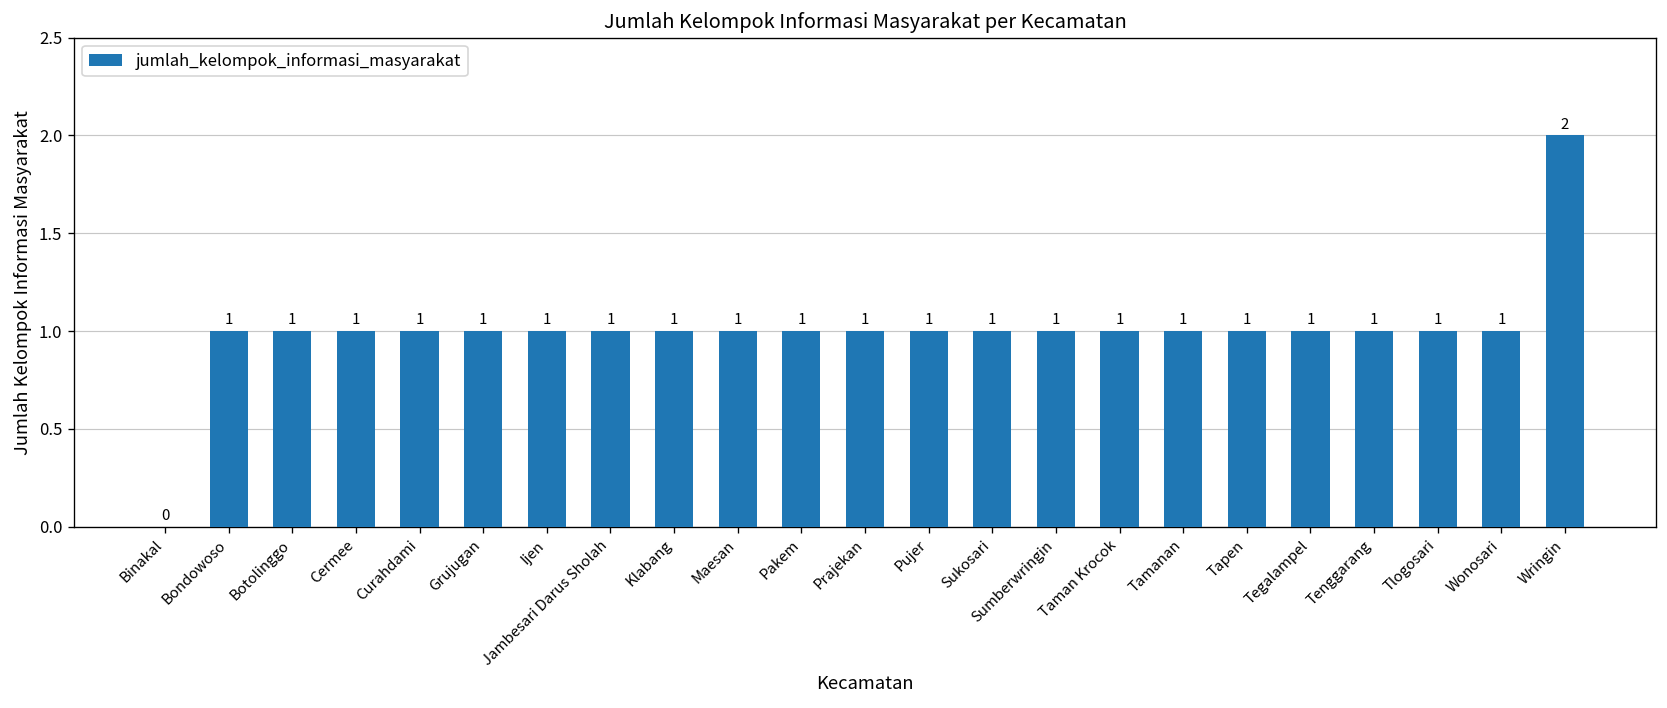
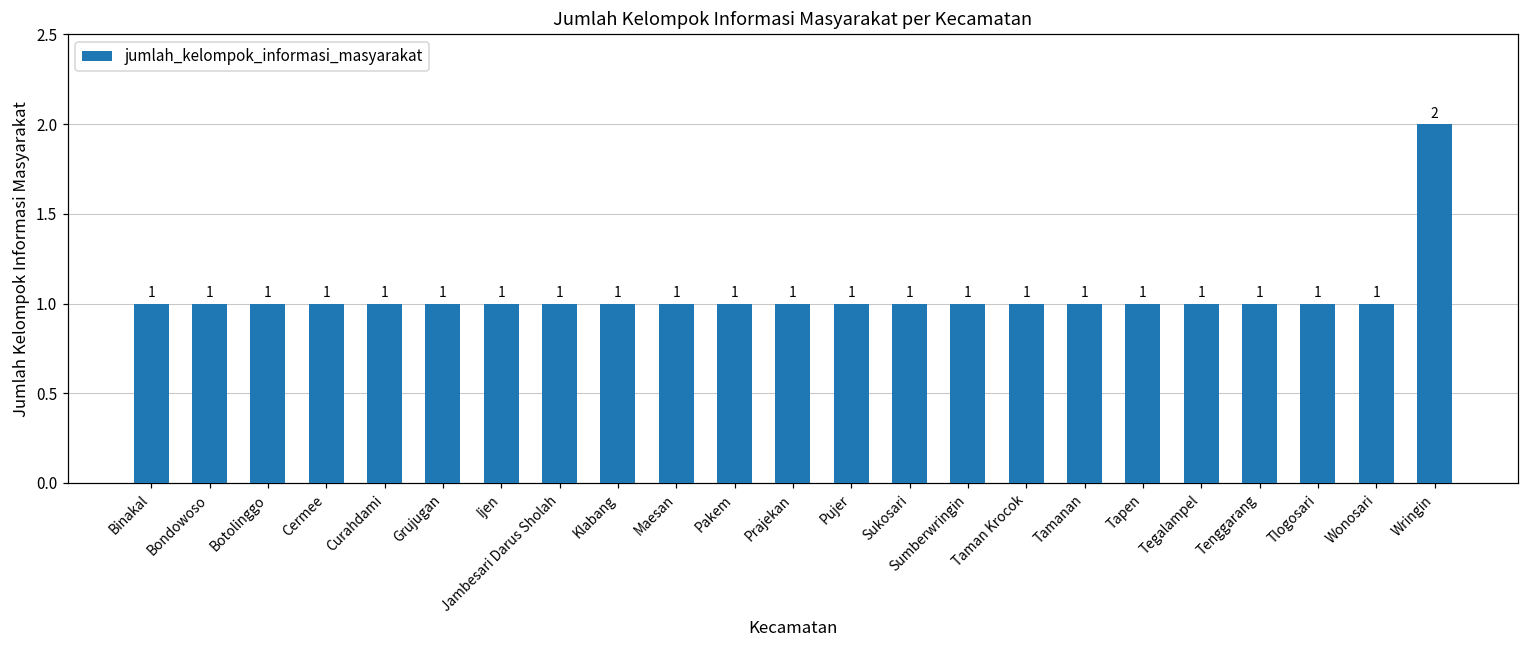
  {
-   "Binakal": 0,
+   "Binakal": 1,
    "Bondowoso": 1,
    "Botolinggo": 1,
    "Cermee": 1,
    "Curahdami": 1,
    "Grujugan": 1,
    "Ijen": 1,
    "Jambesari Darus Sholah": 1,
    "Klabang": 1,
    "Maesan": 1,
    "Pakem": 1,
    "Prajekan": 1,
    "Pujer": 1,
    "Sukosari": 1,
    "Sumberwringin": 1,
    "Taman Krocok": 1,
    "Tamanan": 1,
    "Tapen": 1,
    "Tegalampel": 1,
    "Tenggarang": 1,
    "Tlogosari": 1,
    "Wonosari": 1,
    "Wringin": 2
  }
